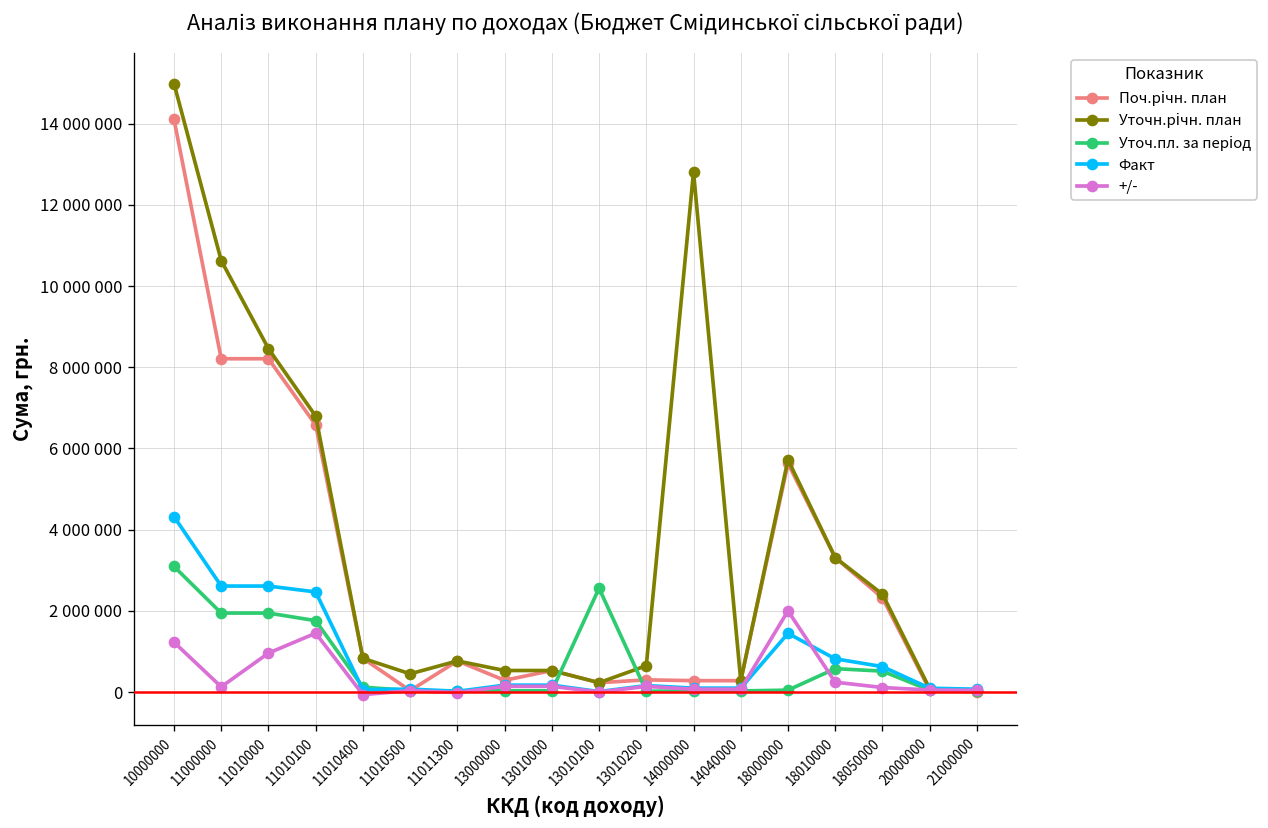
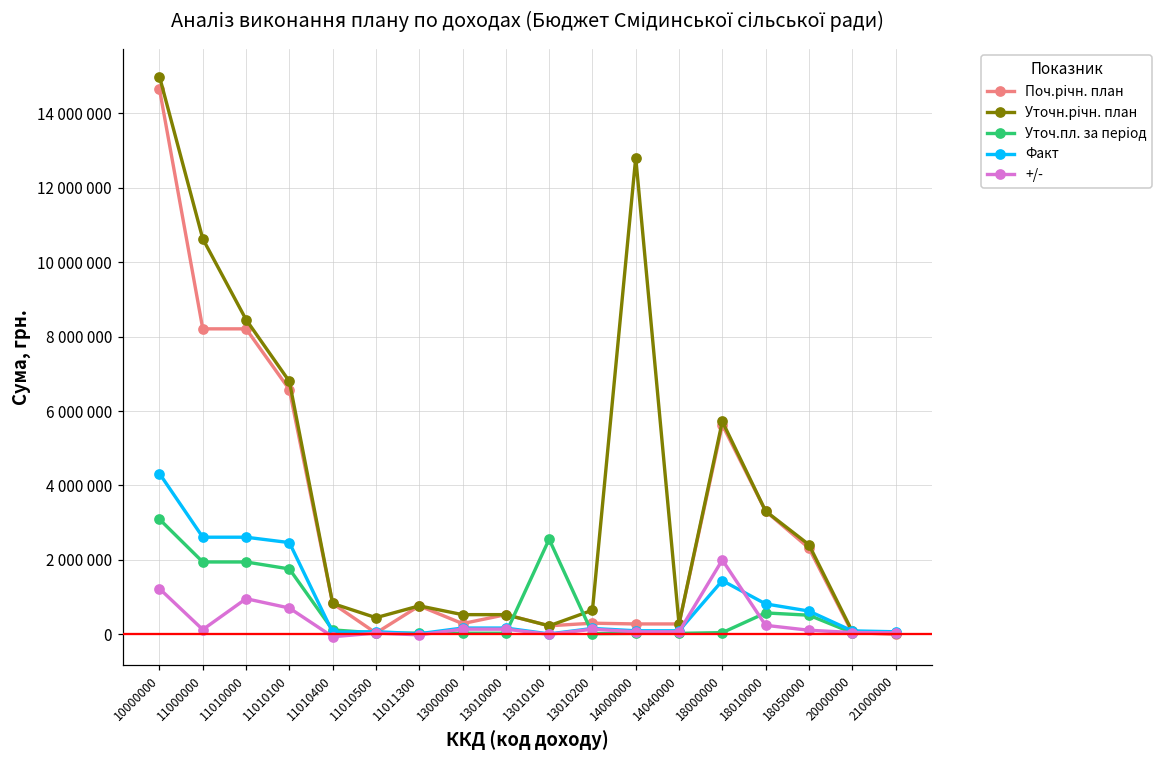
  {
    "Поч.річн. план": {
-     "10000000": 14100000,
+     "10000000": 14700000,
      "11000000": 8200000,
      "11010000": 8200000,
      "11010100": 6600000,
      "13000000": 300000,
      "13010200": 300000,
      "14000000": 300000,
      "18000000": 5600000,
      "18050000": 2300000
    },
    "Уточн.річн. план": {
      "10000000": 15000000,
      "11000000": 10600000,
      "11010000": 8500000,
      "11010100": 6800000,
      "11010500": 400000,
      "13000000": 500000,
      "13010200": 600000,
      "14000000": 12800000,
      "18000000": 5700000,
      "18050000": 2400000
    },
    "Уточ.пл. за період": {
      "10000000": 3100000,
      "11000000": 1900000,
      "11010000": 1900000,
      "11010100": 1800000,
      "13000000": 0,
      "13010000": 0,
      "13010100": 2600000,
      "13010200": 0,
      "18000000": 0,
      "18010000": 600000,
      "18050000": 500000
    },
    "Факт": {
      "10000000": 4300000,
      "11000000": 2600000,
      "11010000": 2600000,
      "11010100": 2500000,
      "18000000": 1400000,
      "18010000": 800000,
      "18050000": 600000
    },
    "+/-": {
      "10000000": 1200000,
      "11000000": 100000,
      "11010000": 1000000,
-     "11010100": 1400000,
+     "11010100": 700000,
      "11010400": -100000,
      "18000000": 2000000,
      "18010000": 200000,
      "18050000": 100000
    }
  }
